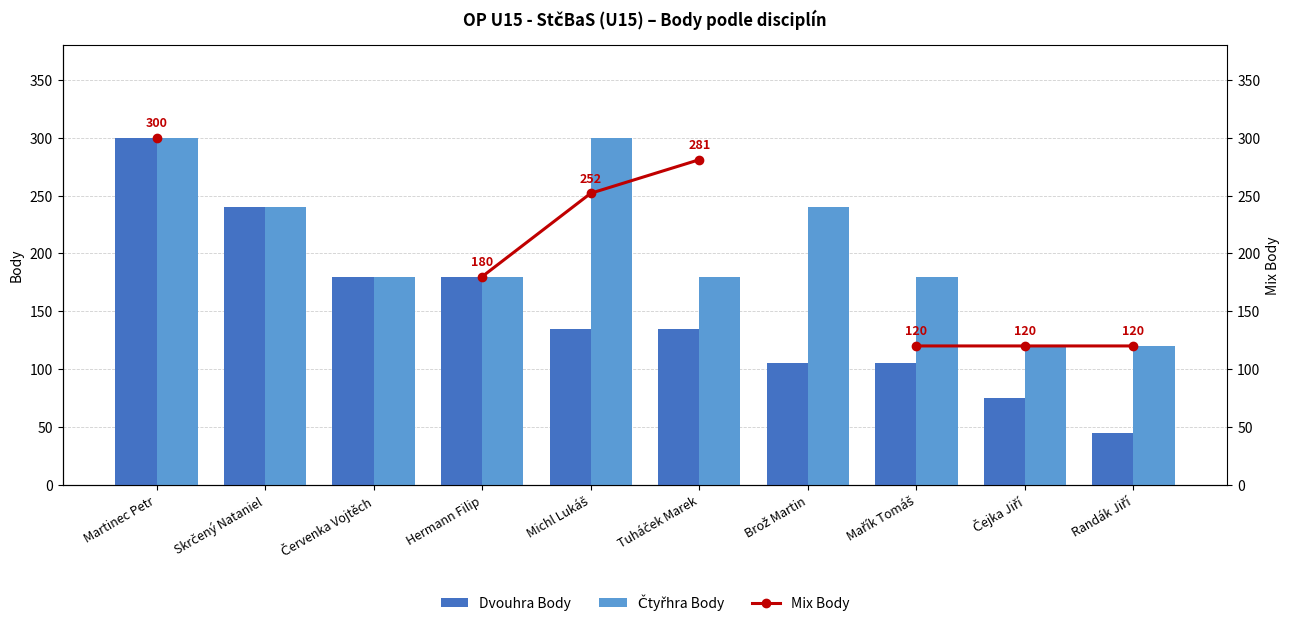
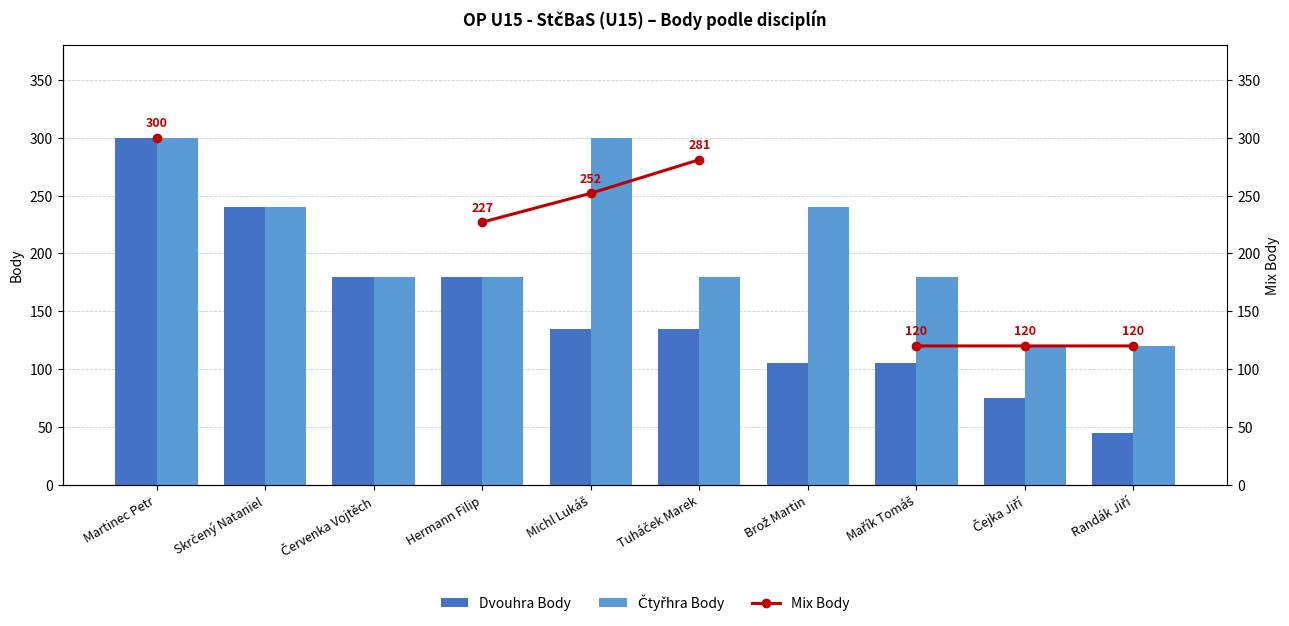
  {
    "Mix Body": {
      "Martinec Petr": 300,
-     "Hermann Filip": 180,
+     "Hermann Filip": 227,
      "Michl Lukáš": 252,
      "Tuháček Marek": 281,
      "Mařík Tomáš": 120,
      "Čejka Jiří": 120,
      "Randák Jiří": 120
    }
  }
